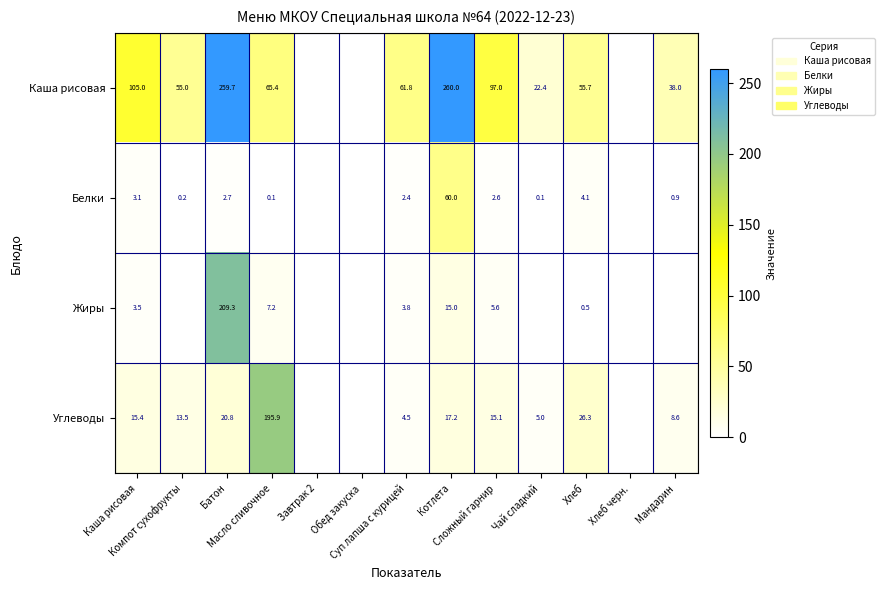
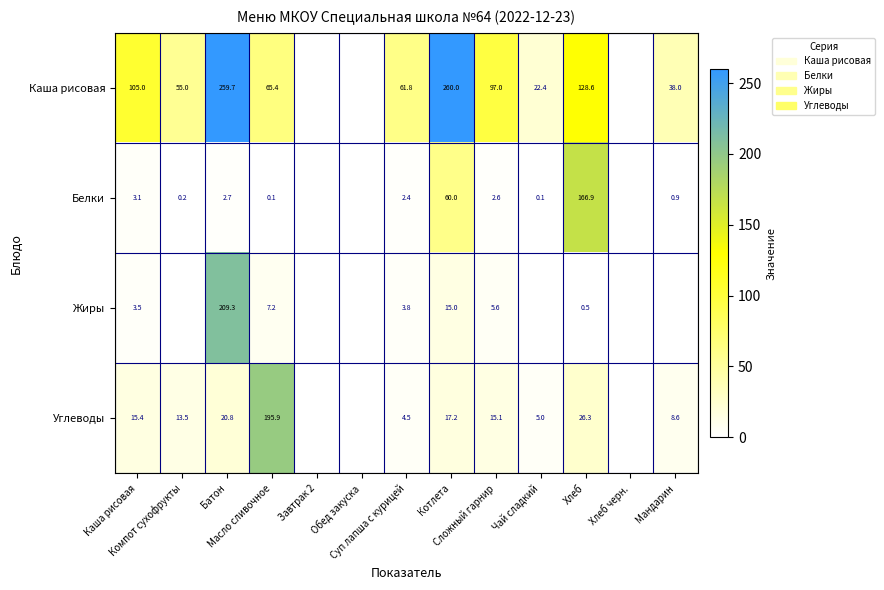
  {
    "Каша рисовая": {
      "Каша рисовая": 105.0,
      "Компот сухофрукты": 55.0,
      "Батон": 259.7,
      "Масло сливочное": 65.4,
      "Суп лапша с курицей": 61.8,
      "Котлета": 260.0,
      "Сложный гарнир": 97.0,
      "Чай сладкий": 22.4,
-     "Хлеб": 55.7,
+     "Хлеб": 128.6,
      "Мандарин": 38.0
    },
    "Белки": {
      "Каша рисовая": 3.1,
      "Компот сухофрукты": 0.2,
      "Батон": 2.7,
      "Масло сливочное": 0.1,
      "Суп лапша с курицей": 2.4,
      "Котлета": 60.0,
      "Сложный гарнир": 2.6,
      "Чай сладкий": 0.1,
-     "Хлеб": 4.1,
+     "Хлеб": 166.9,
      "Мандарин": 0.9
    },
    "Жиры": {
      "Каша рисовая": 3.5,
      "Батон": 209.3,
      "Масло сливочное": 7.2,
      "Суп лапша с курицей": 3.8,
      "Котлета": 15.0,
      "Сложный гарнир": 5.6,
      "Хлеб": 0.5
    },
    "Углеводы": {
      "Каша рисовая": 15.4,
      "Компот сухофрукты": 13.5,
      "Батон": 20.8,
      "Масло сливочное": 195.9,
      "Суп лапша с курицей": 4.5,
      "Котлета": 17.2,
      "Сложный гарнир": 15.1,
      "Чай сладкий": 5.0,
      "Хлеб": 26.3,
      "Мандарин": 8.6
    }
  }
